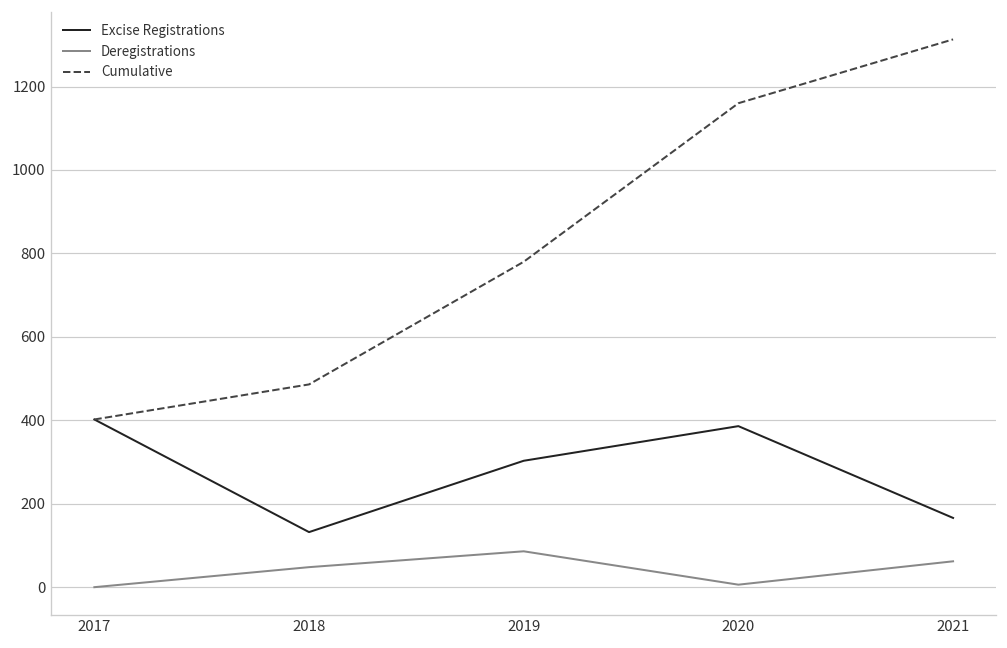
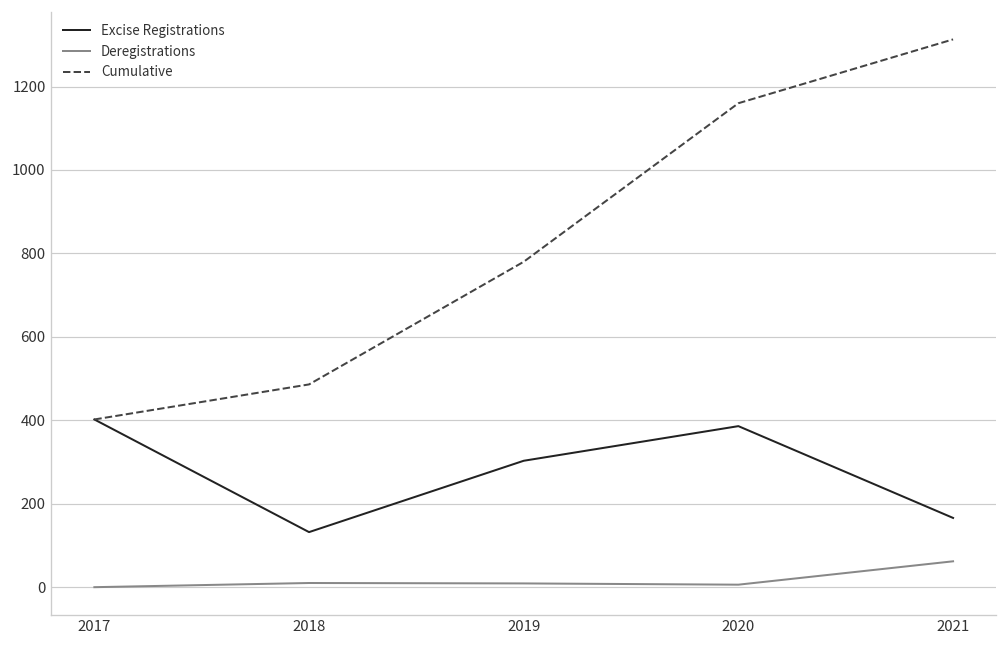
  {
    "Deregistrations": {
      "2017": 0,
-     "2018": 50,
-     "2019": 90,
+     "2018": 10,
+     "2019": 10,
      "2020": 10,
      "2021": 60
    }
  }
